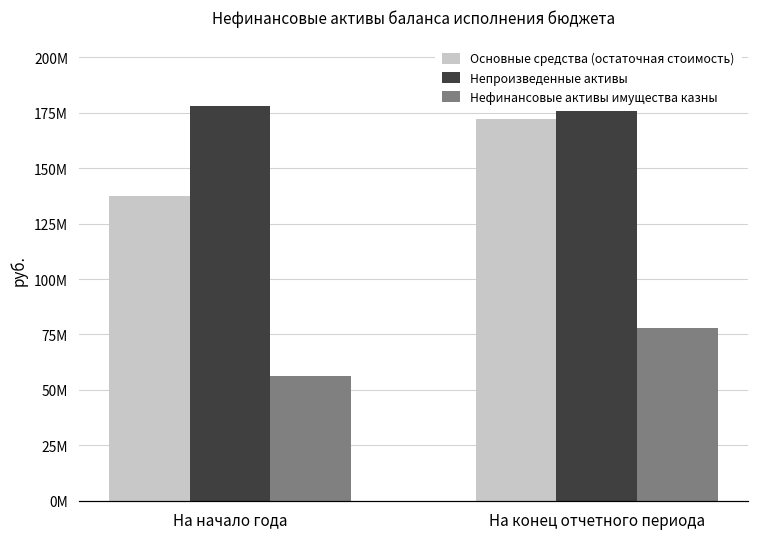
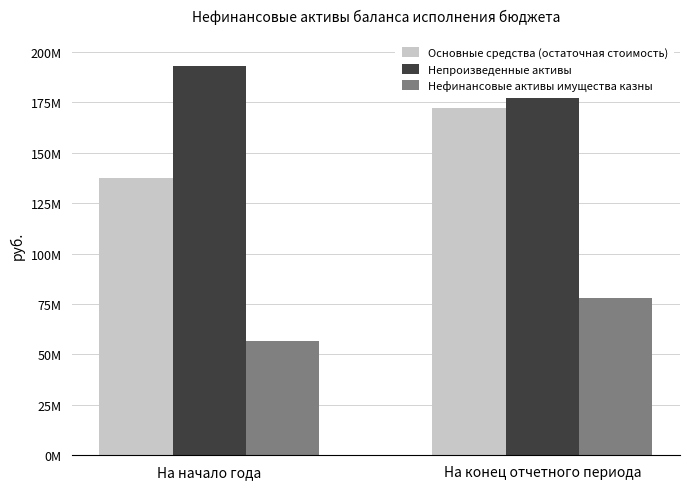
  {
    "Основные средства (остаточная стоимость)": {
      "На начало года": 137000000,
      "На конец отчетного периода": 172000000
    },
    "Непроизведенные активы": {
-     "На начало года": 178000000
+     "На начало года": 193000000
    },
    "Нефинансовые активы имущества казны": {
      "На начало года": 56000000,
      "На конец отчетного периода": 78000000
    }
  }
